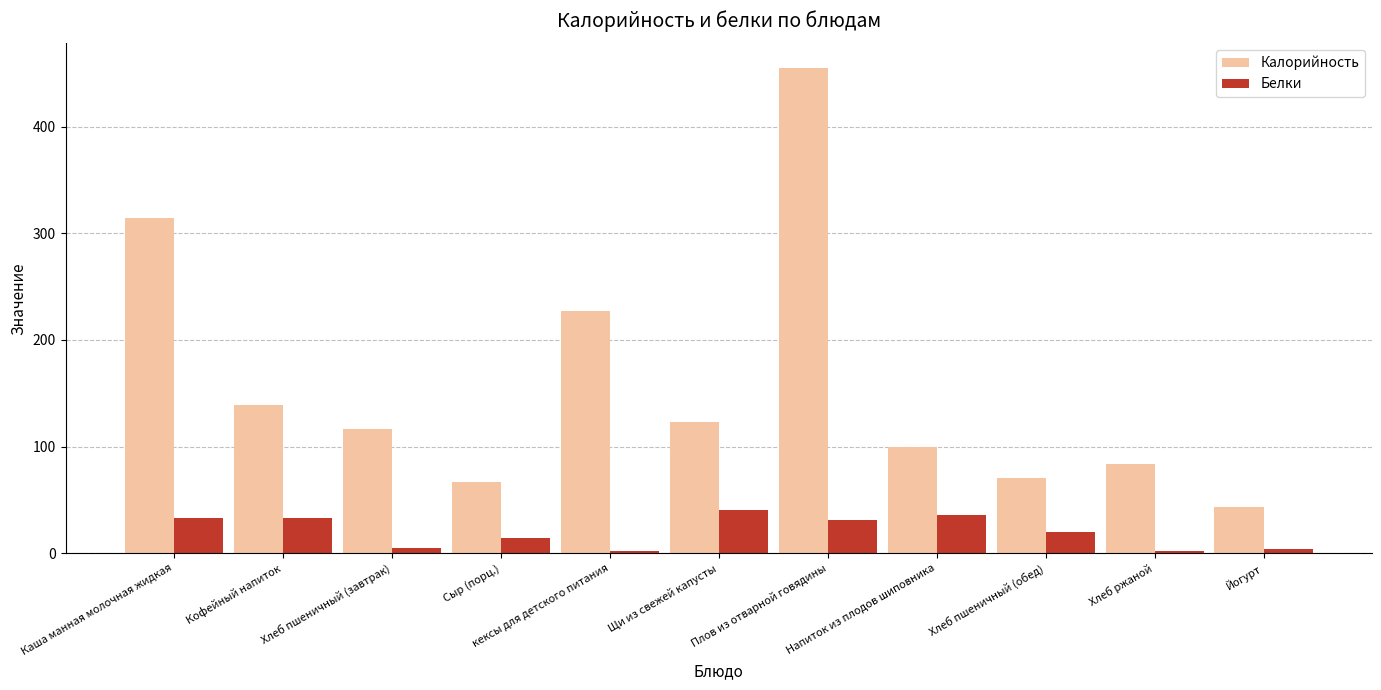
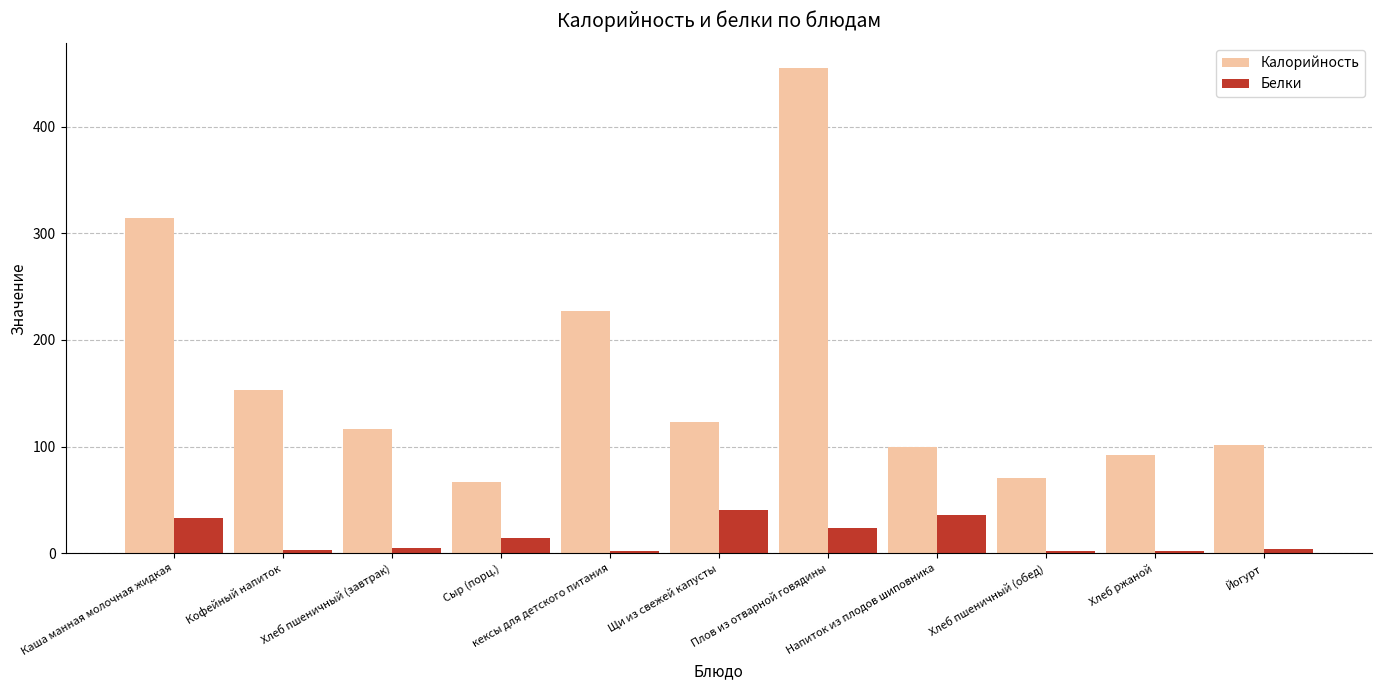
  {
    "Калорийность": {
      "Каша манная молочная жидкая": 314,
-     "Кофейный напиток": 139,
+     "Кофейный напиток": 153,
      "Хлеб пшеничный (завтрак)": 117,
      "Сыр (порц.)": 67,
      "кексы для детского питания": 227,
      "Щи из свежей капусты": 123,
      "Плов из отварной говядины": 455,
      "Напиток из плодов шиповника": 100,
      "Хлеб пшеничный (обед)": 70,
-     "Хлеб ржаной": 84,
-     "Йогурт": 44
+     "Хлеб ржаной": 92,
+     "Йогурт": 101
    },
    "Белки": {
      "Каша манная молочная жидкая": 33,
-     "Кофейный напиток": 33,
+     "Кофейный напиток": 3,
      "Хлеб пшеничный (завтрак)": 5,
      "Сыр (порц.)": 14,
      "Щи из свежей капусты": 40,
-     "Плов из отварной говядины": 31,
+     "Плов из отварной говядины": 24,
      "Напиток из плодов шиповника": 36,
-     "Хлеб пшеничный (обед)": 20,
+     "Хлеб пшеничный (обед)": 2,
      "Йогурт": 4
    }
  }
